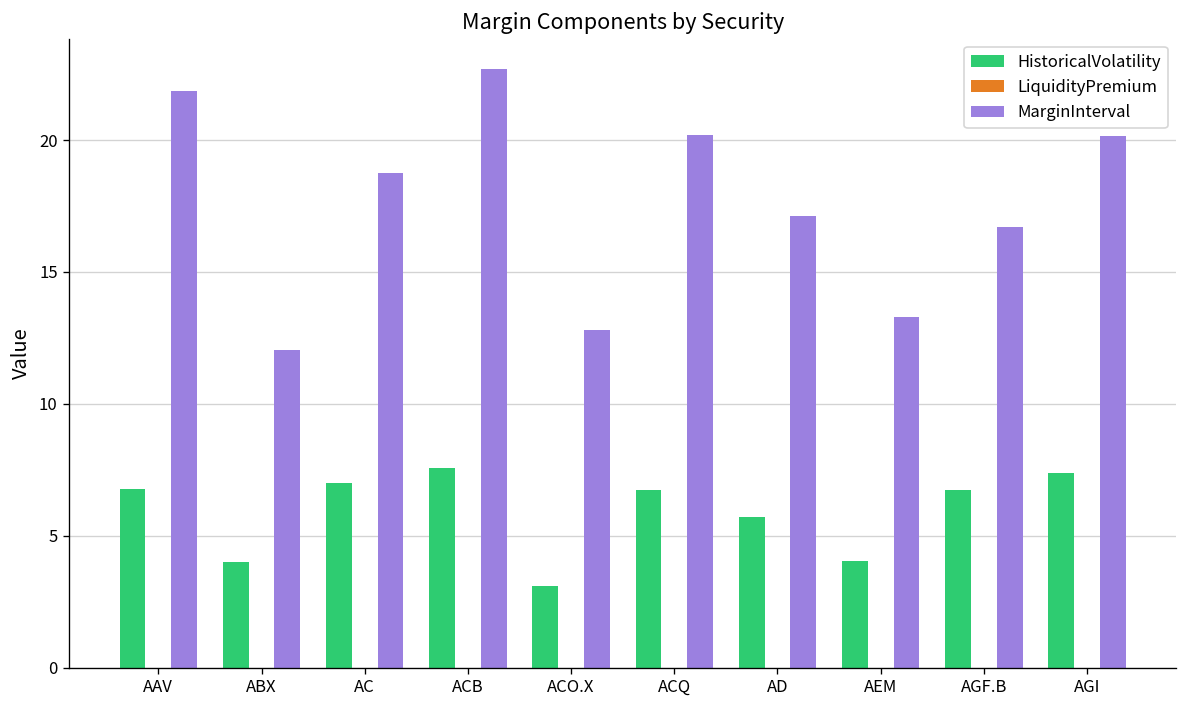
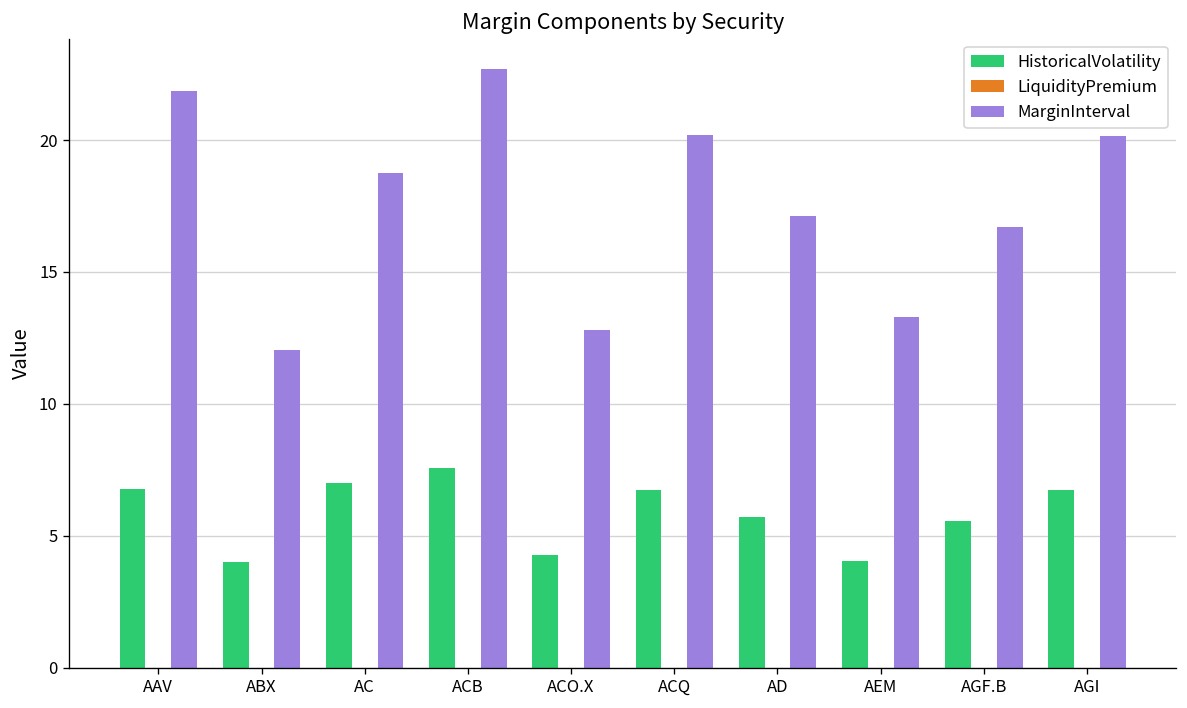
  {
    "HistoricalVolatility": {
      "AAV": 6.8,
      "ABX": 4.0,
      "AC": 7.0,
      "ACB": 7.6,
-     "ACO.X": 3.1,
+     "ACO.X": 4.3,
      "ACQ": 6.7,
      "AD": 5.7,
      "AEM": 4.0,
-     "AGF.B": 6.7,
-     "AGI": 7.4
+     "AGF.B": 5.6,
+     "AGI": 6.7
    },
    "LiquidityPremium": {
      "AAV": 0.0,
      "ABX": 0.0,
      "AC": 0.0,
      "ACB": 0.0,
      "ACO.X": 0.0,
      "ACQ": 0.0,
      "AD": 0.0,
      "AEM": 0.0,
      "AGF.B": 0.0,
      "AGI": 0.0
    },
    "MarginInterval": {
      "AAV": 21.9,
      "ABX": 12.0,
      "AC": 18.8,
      "ACB": 22.7,
      "ACO.X": 12.8,
      "ACQ": 20.2,
      "AD": 17.1,
      "AEM": 13.3,
      "AGF.B": 16.7,
      "AGI": 20.2
    }
  }
